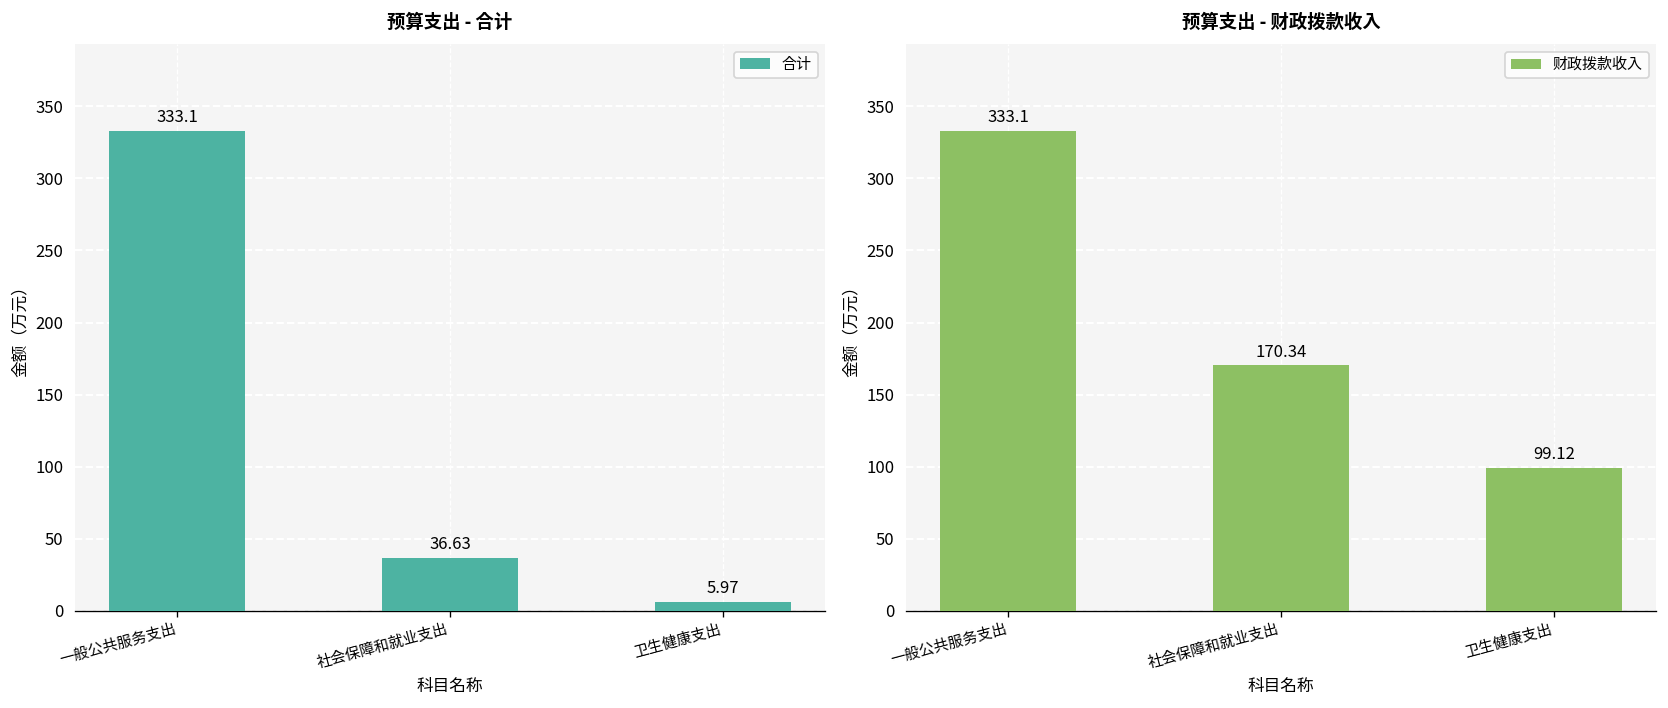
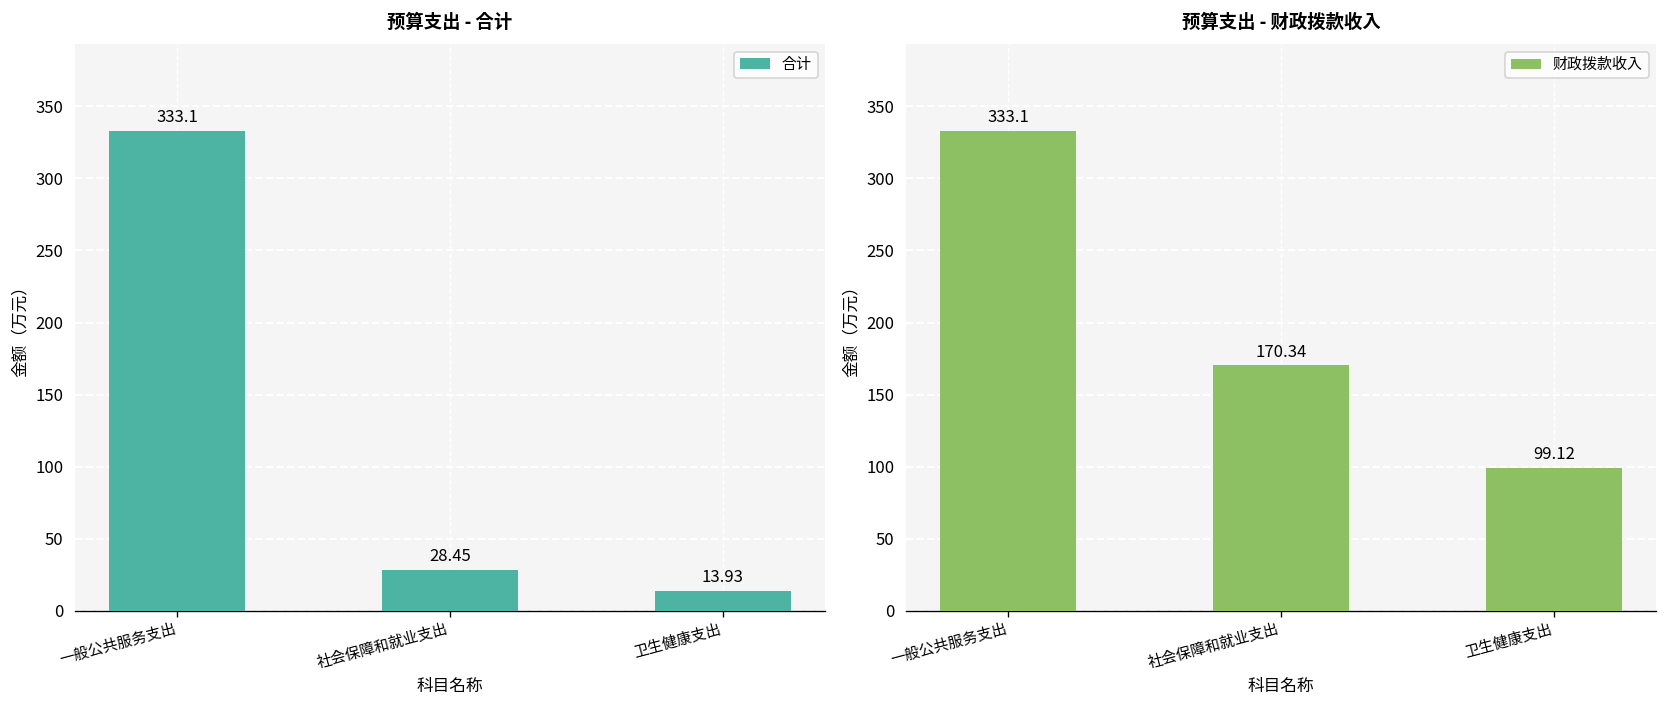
  {
    "预算支出 - 合计": {
      "一般公共服务支出": 333.1,
-     "社会保障和就业支出": 36.63,
-     "卫生健康支出": 5.97
+     "社会保障和就业支出": 28.45,
+     "卫生健康支出": 13.93
    },
    "预算支出 - 财政拨款收入": {
      "一般公共服务支出": 333.1,
      "社会保障和就业支出": 170.34,
      "卫生健康支出": 99.12
    }
  }
